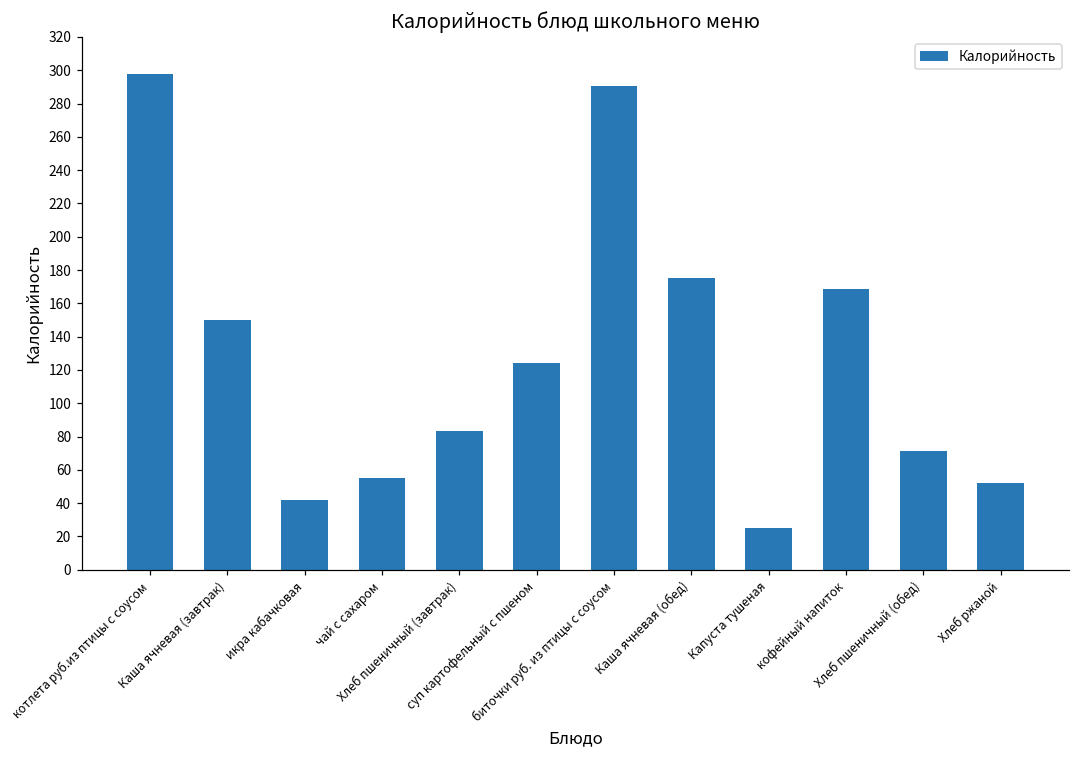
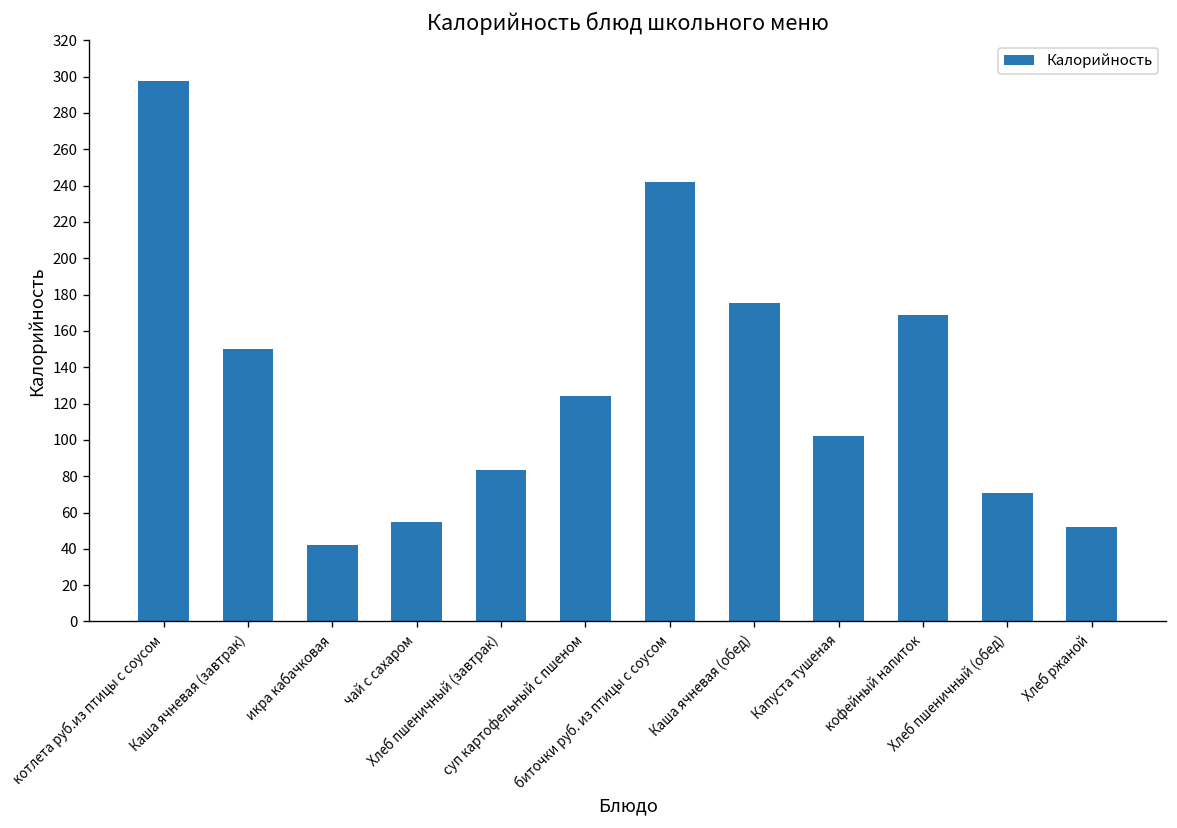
  {
    "котлета руб.из птицы с соусом": 298,
    "Каша ячневая (завтрак)": 150,
    "икра кабачковая": 42,
    "чай с сахаром": 55,
    "Хлеб пшеничный (завтрак)": 83,
    "суп картофельный с пшеном": 124,
-   "биточки руб. из птицы с соусом": 290,
+   "биточки руб. из птицы с соусом": 242,
    "Каша ячневая (обед)": 175,
-   "Капуста тушеная": 25,
+   "Капуста тушеная": 102,
    "кофейный напиток": 169,
    "Хлеб пшеничный (обед)": 71,
    "Хлеб ржаной": 52
  }
